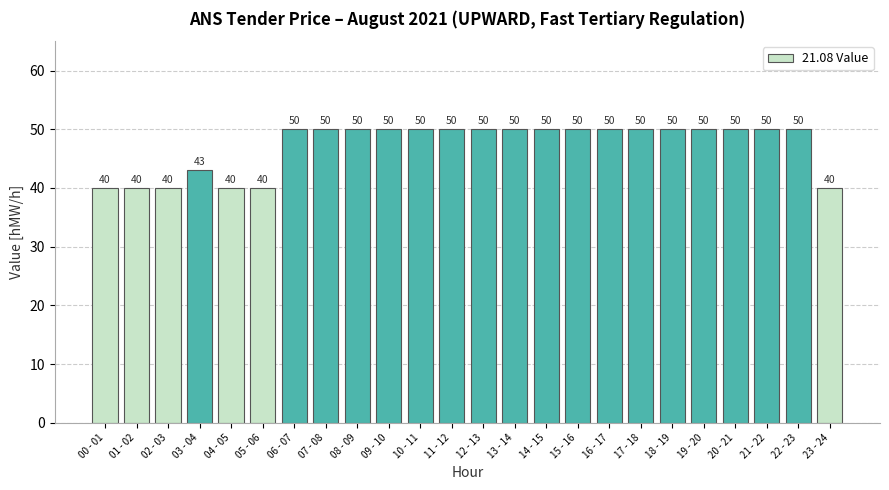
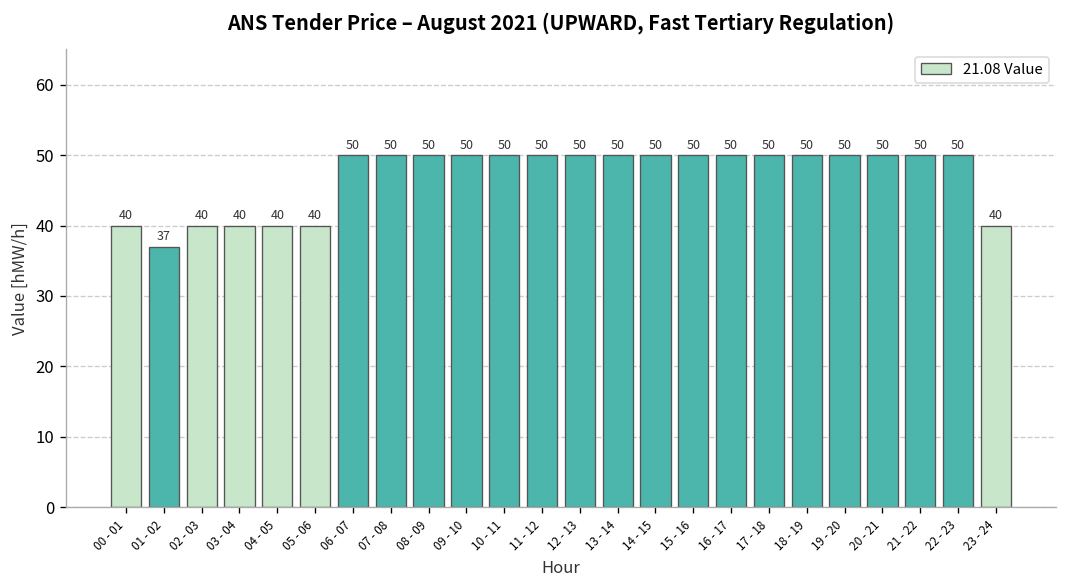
  {
    "00 - 01": 40,
-   "01 - 02": 40,
+   "01 - 02": 37,
    "02 - 03": 40,
-   "03 - 04": 43,
+   "03 - 04": 40,
    "04 - 05": 40,
    "05 - 06": 40,
    "06 - 07": 50,
    "07 - 08": 50,
    "08 - 09": 50,
    "09 - 10": 50,
    "10 - 11": 50,
    "11 - 12": 50,
    "12 - 13": 50,
    "13 - 14": 50,
    "14 - 15": 50,
    "15 - 16": 50,
    "16 - 17": 50,
    "17 - 18": 50,
    "18 - 19": 50,
    "19 - 20": 50,
    "20 - 21": 50,
    "21 - 22": 50,
    "22 - 23": 50,
    "23 - 24": 40
  }
